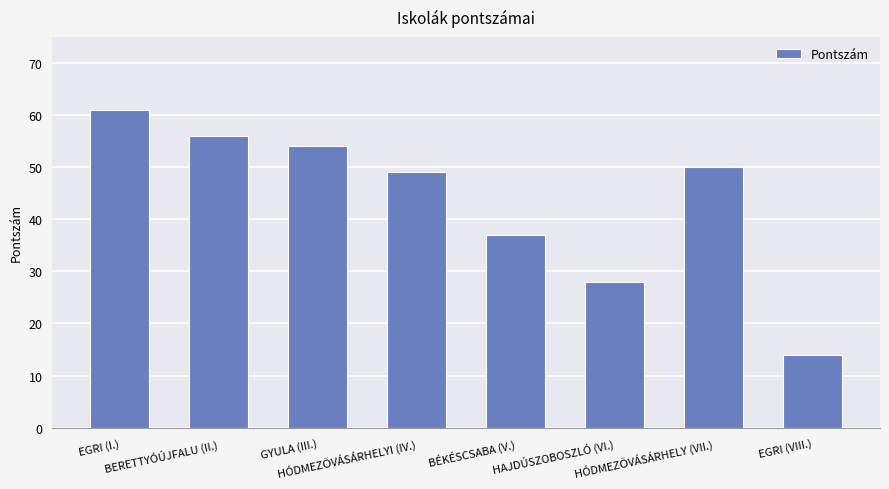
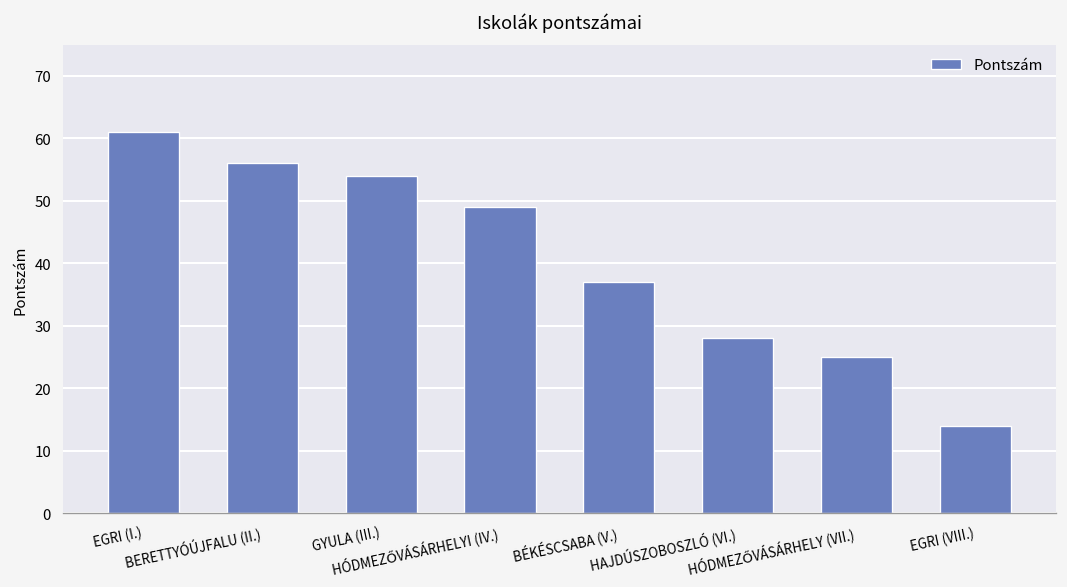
  {
    "EGRI (I.)": 61,
    "BERETTYÓÚJFALU (II.)": 56,
    "GYULA (III.)": 54,
    "HÓDMEZŐVÁSÁRHELYI (IV.)": 49,
    "BÉKÉSCSABA (V.)": 37,
    "HAJDÚSZOBOSZLÓ (VI.)": 28,
-   "HÓDMEZŐVÁSÁRHELY (VII.)": 50,
+   "HÓDMEZŐVÁSÁRHELY (VII.)": 25,
    "EGRI (VIII.)": 14
  }
